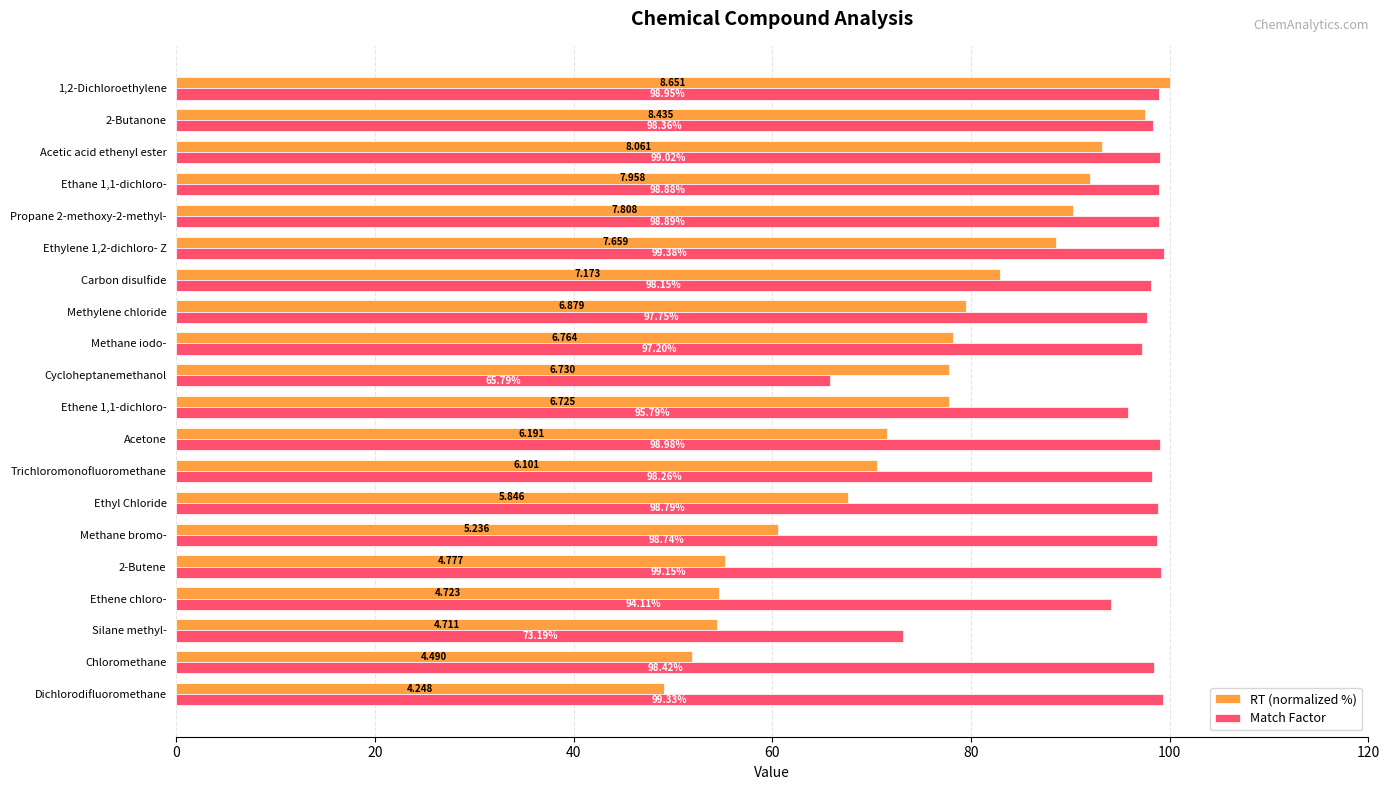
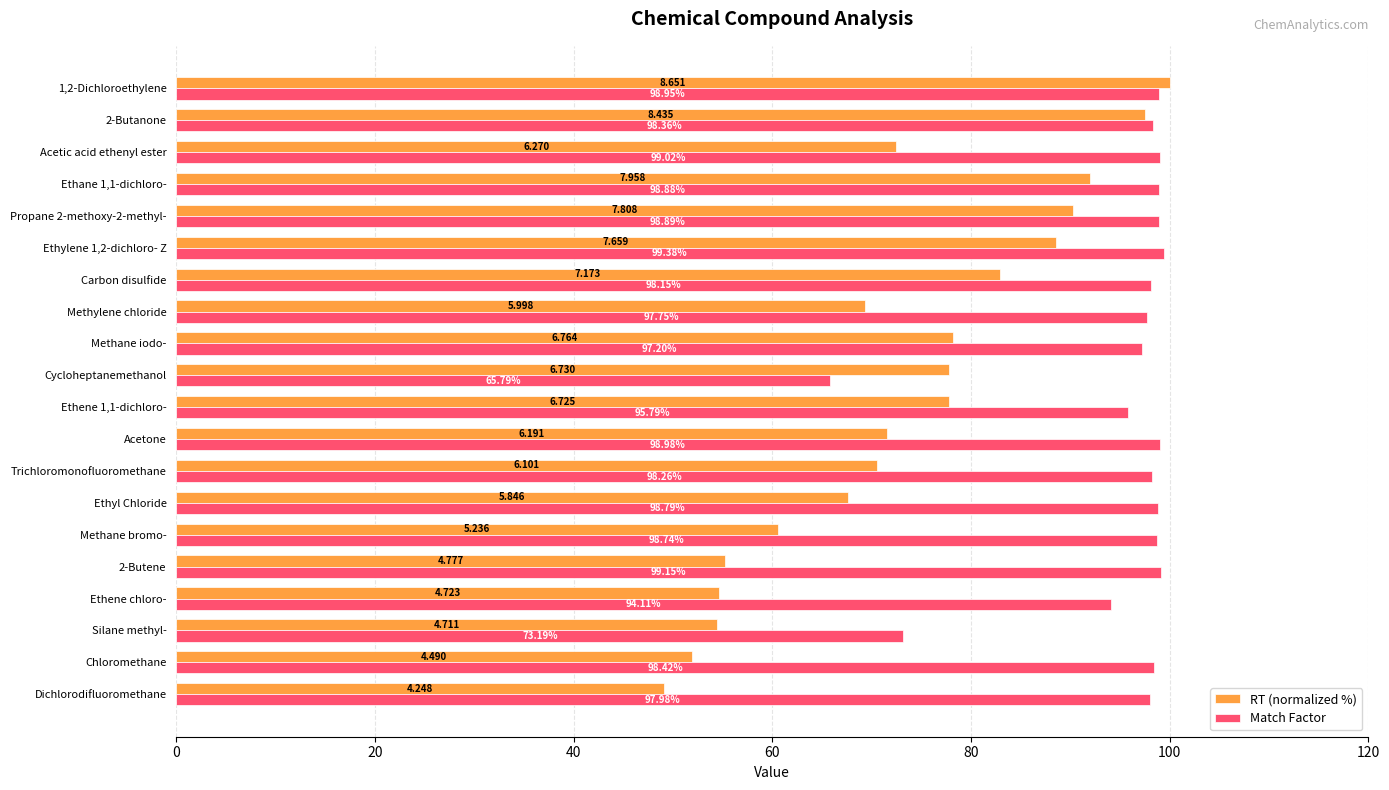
  {
    "RT (normalized %)": {
-     "Acetic acid ethenyl ester": "8.061",
-     "Methylene chloride": "6.879"
+     "Acetic acid ethenyl ester": "6.270",
+     "Methylene chloride": "5.998"
    },
    "Match Factor": {
      "1,2-Dichloroethylene": "98.95%",
      "2-Butanone": "98.36%",
      "Acetic acid ethenyl ester": "99.02%",
      "Ethane 1,1-dichloro-": "98.88%",
      "Propane 2-methoxy-2-methyl-": "98.89%",
      "Ethylene 1,2-dichloro- Z": "99.38%",
      "Carbon disulfide": "98.15%",
      "Methylene chloride": "97.75%",
      "Methane iodo-": "97.20%",
      "Cycloheptanemethanol": "65.79%",
      "Ethene 1,1-dichloro-": "95.79%",
      "Acetone": "98.98%",
      "Trichloromonofluoromethane": "98.26%",
      "Ethyl Chloride": "98.79%",
      "Methane bromo-": "98.74%",
      "2-Butene": "99.15%",
      "Ethene chloro-": "94.11%",
      "Silane methyl-": "73.19%",
      "Chloromethane": "98.42%",
-     "Dichlorodifluoromethane": "99.33%"
+     "Dichlorodifluoromethane": "97.98%"
    }
  }
